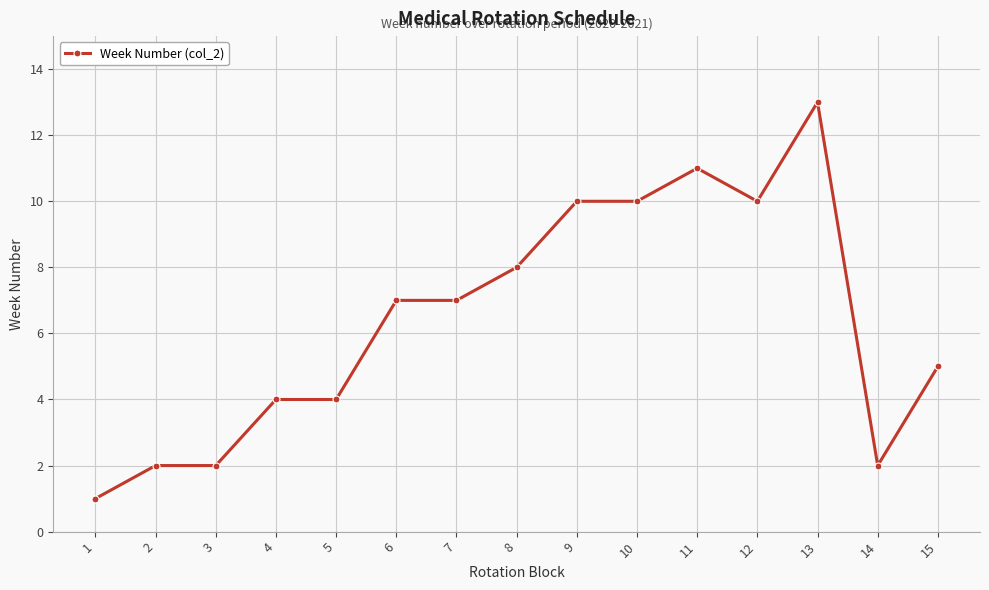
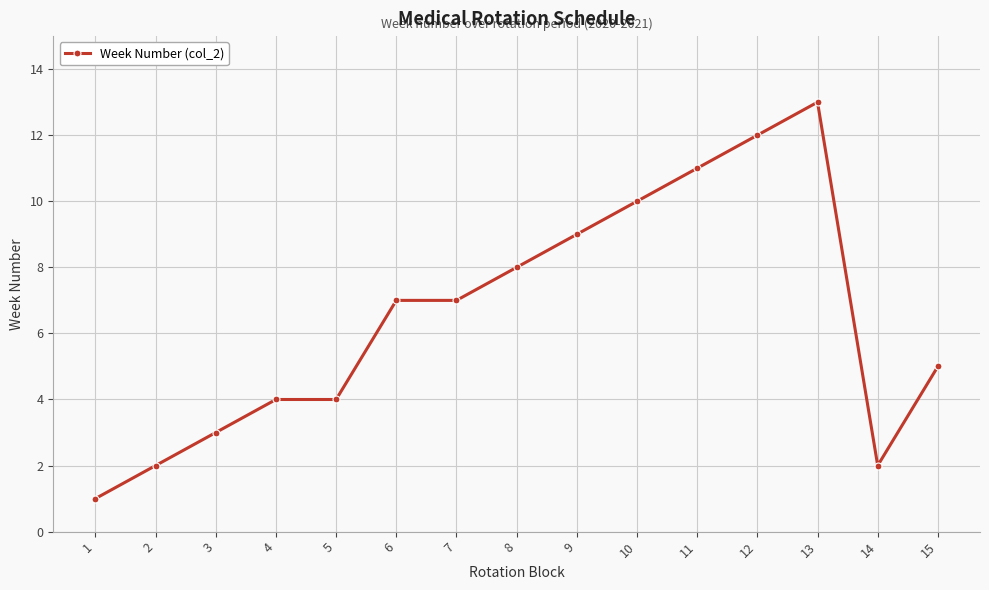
  {
    "1": 1,
    "2": 2,
-   "3": 2,
+   "3": 3,
    "4": 4,
    "5": 4,
    "6": 7,
    "7": 7,
    "8": 8,
-   "9": 10,
+   "9": 9,
    "10": 10,
    "11": 11,
-   "12": 10,
+   "12": 12,
    "13": 13,
    "14": 2,
    "15": 5
  }
